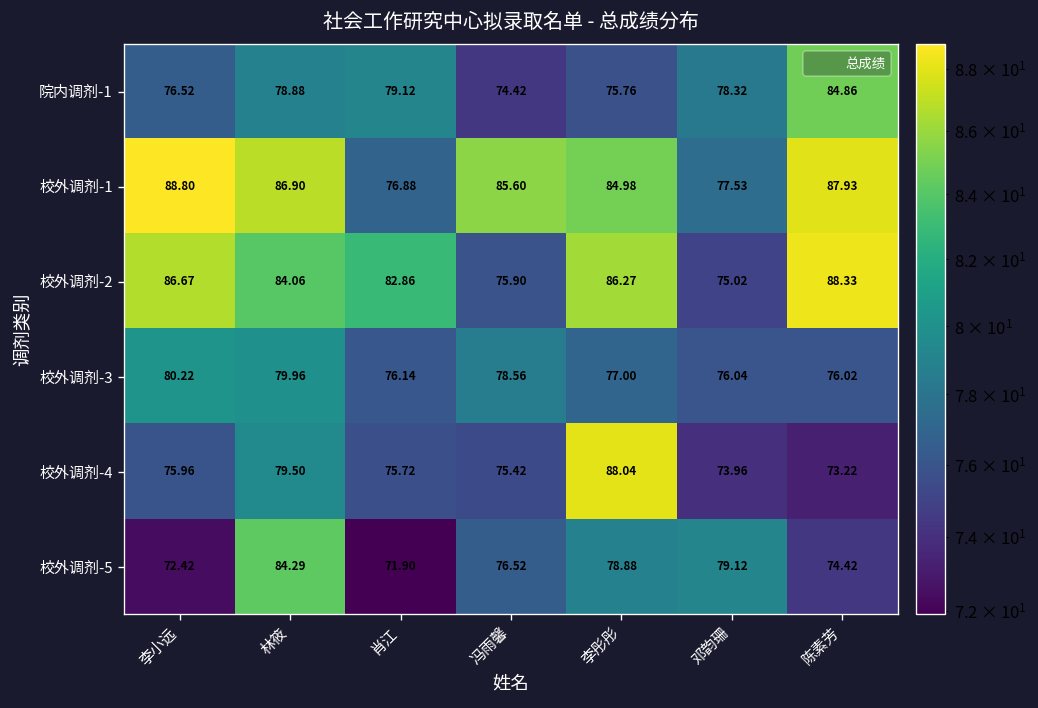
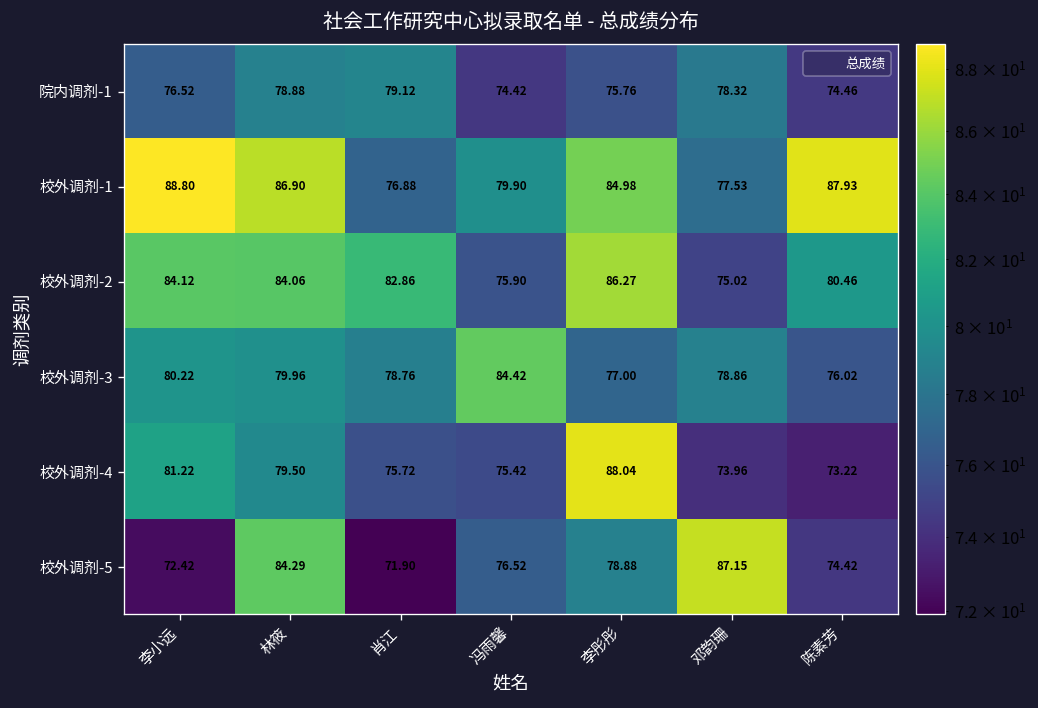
  {
    "院内调剂-1": {
      "李小远": 76.52,
      "林筱": 78.88,
      "肖江": 79.12,
      "冯雨馨": 74.42,
      "李彤彤": 75.76,
      "邓韵珊": 78.32,
-     "陈素芳": 84.86
+     "陈素芳": 74.46
    },
    "校外调剂-1": {
      "李小远": 88.80,
      "林筱": 86.90,
      "肖江": 76.88,
-     "冯雨馨": 85.60,
+     "冯雨馨": 79.90,
      "李彤彤": 84.98,
      "邓韵珊": 77.53,
      "陈素芳": 87.93
    },
    "校外调剂-2": {
-     "李小远": 86.67,
+     "李小远": 84.12,
      "林筱": 84.06,
      "肖江": 82.86,
      "冯雨馨": 75.90,
      "李彤彤": 86.27,
      "邓韵珊": 75.02,
-     "陈素芳": 88.33
+     "陈素芳": 80.46
    },
    "校外调剂-3": {
      "李小远": 80.22,
      "林筱": 79.96,
-     "肖江": 76.14,
-     "冯雨馨": 78.56,
+     "肖江": 78.76,
+     "冯雨馨": 84.42,
      "李彤彤": 77.00,
-     "邓韵珊": 76.04,
+     "邓韵珊": 78.86,
      "陈素芳": 76.02
    },
    "校外调剂-4": {
-     "李小远": 75.96,
+     "李小远": 81.22,
      "林筱": 79.50,
      "肖江": 75.72,
      "冯雨馨": 75.42,
      "李彤彤": 88.04,
      "邓韵珊": 73.96,
      "陈素芳": 73.22
    },
    "校外调剂-5": {
      "李小远": 72.42,
      "林筱": 84.29,
      "肖江": 71.90,
      "冯雨馨": 76.52,
      "李彤彤": 78.88,
-     "邓韵珊": 79.12,
+     "邓韵珊": 87.15,
      "陈素芳": 74.42
    }
  }
